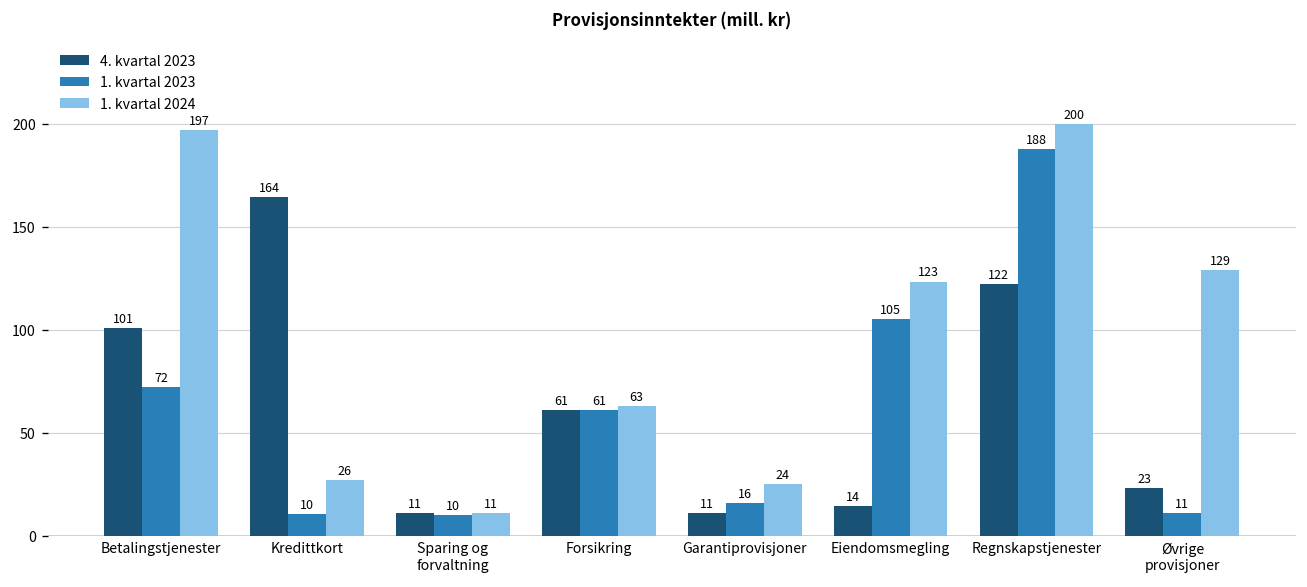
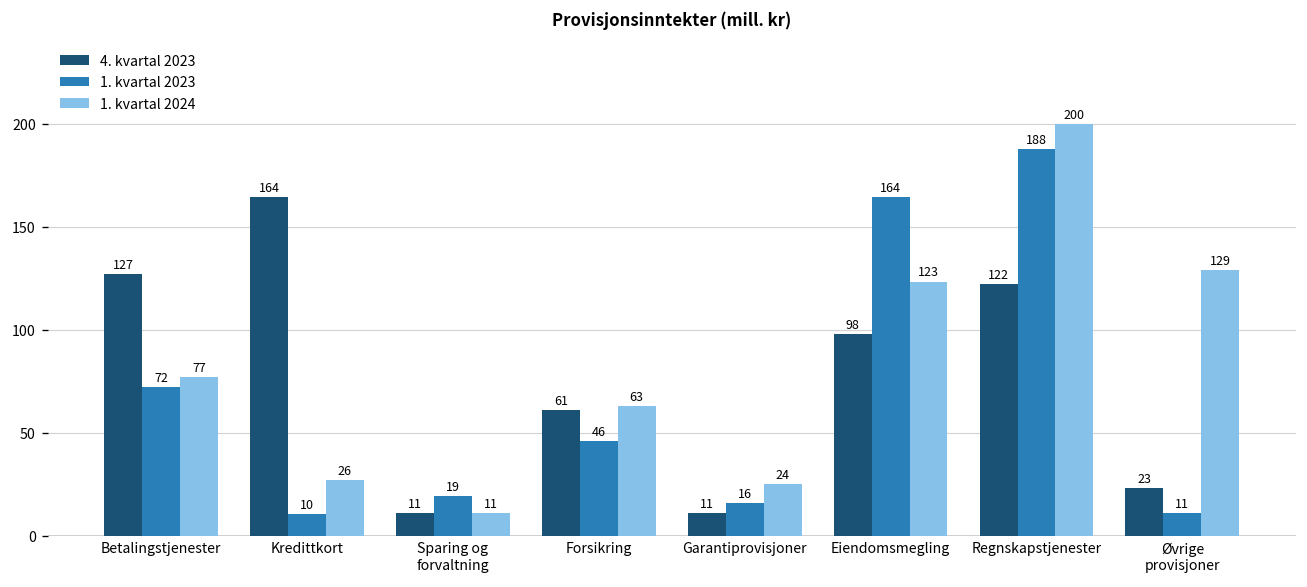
  {
    "4. kvartal 2023": {
-     "Betalingstjenester": 101,
+     "Betalingstjenester": 127,
      "Kredittkort": 164,
      "Sparing og forvaltning": 11,
      "Forsikring": 61,
      "Garantiprovisjoner": 11,
-     "Eiendomsmegling": 14,
+     "Eiendomsmegling": 98,
      "Regnskapstjenester": 122,
      "Øvrige provisjoner": 23
    },
    "1. kvartal 2023": {
      "Betalingstjenester": 72,
      "Kredittkort": 10,
-     "Sparing og forvaltning": 10,
-     "Forsikring": 61,
+     "Sparing og forvaltning": 19,
+     "Forsikring": 46,
      "Garantiprovisjoner": 16,
-     "Eiendomsmegling": 105,
+     "Eiendomsmegling": 164,
      "Regnskapstjenester": 188,
      "Øvrige provisjoner": 11
    },
    "1. kvartal 2024": {
-     "Betalingstjenester": 197,
+     "Betalingstjenester": 77,
      "Sparing og forvaltning": 11,
      "Forsikring": 63,
      "Eiendomsmegling": 123,
      "Regnskapstjenester": 200,
      "Øvrige provisjoner": 129
    }
  }
